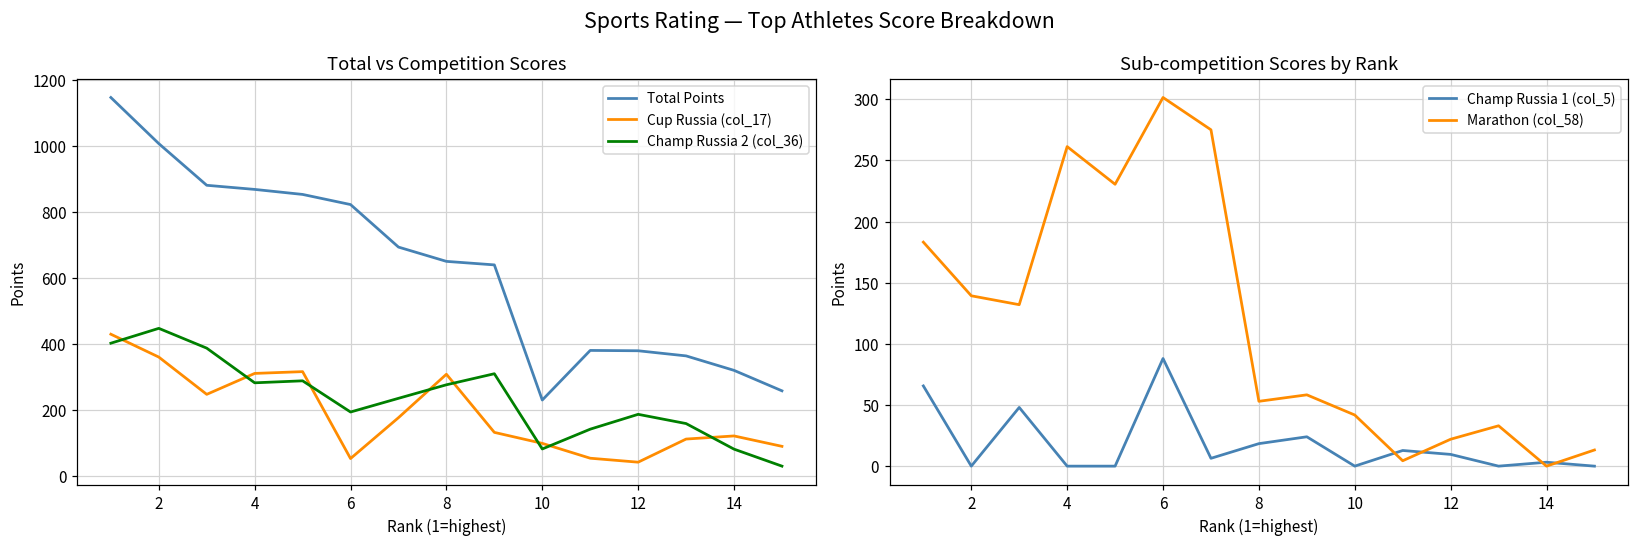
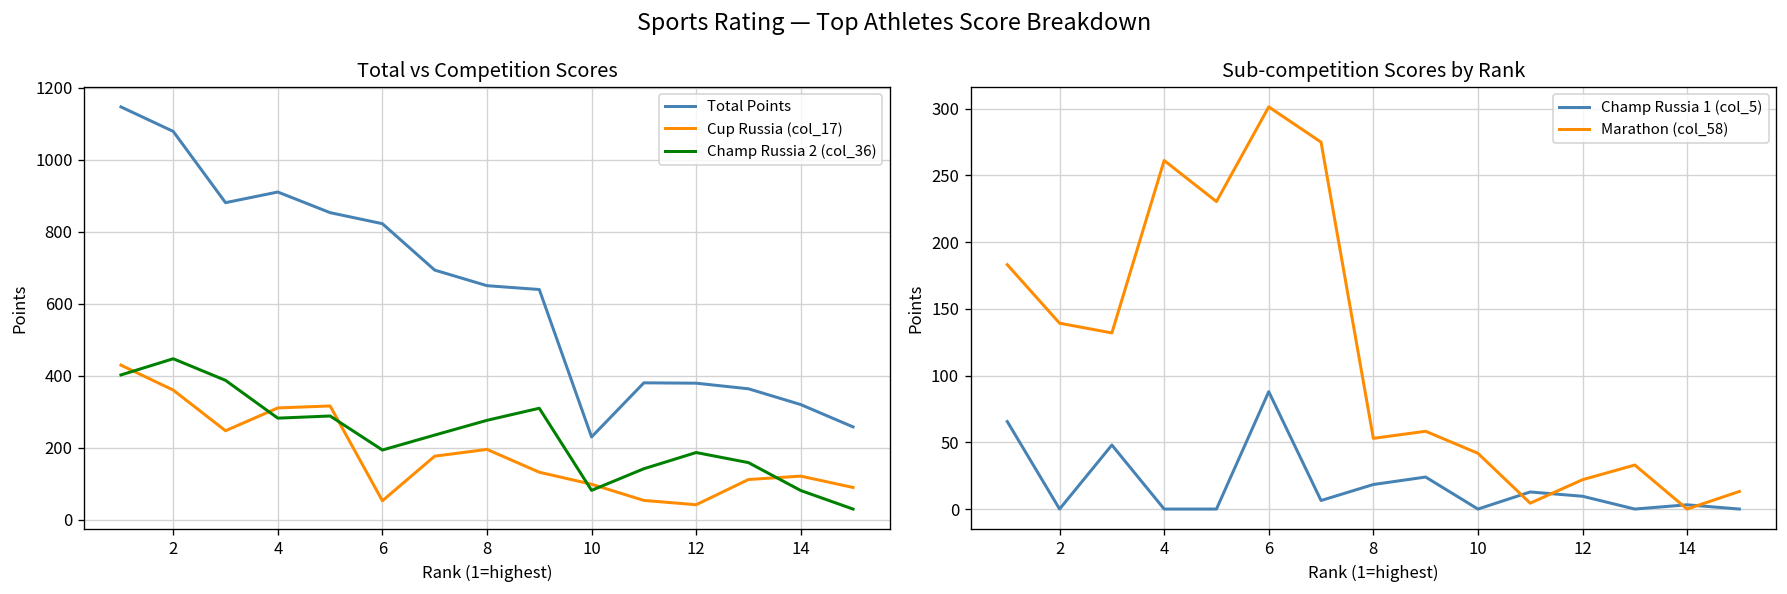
  {
    "Total vs Competition Scores": {
      "Total Points": {
-       "2": 1010,
-       "4": 870,
+       "2": 1080,
+       "4": 910,
        "6": 820,
        "8": 650,
        "10": 230,
        "12": 380,
        "14": 320
      },
      "Cup Russia (col_17)": {
        "2": 360,
        "4": 310,
        "6": 50,
-       "8": 310,
+       "8": 200,
        "10": 100,
        "12": 40,
        "14": 120
      },
      "Champ Russia 2 (col_36)": {
        "2": 450,
        "4": 280,
        "6": 190,
        "8": 280,
        "10": 80,
        "12": 190,
        "14": 80
      }
    },
    "Sub-competition Scores by Rank": {
      "Champ Russia 1 (col_5)": {
        "2": 0,
        "4": 0,
        "6": 88,
        "8": 18,
        "10": 0,
        "12": 10,
        "14": 3
      },
      "Marathon (col_58)": {
        "2": 139,
        "4": 261,
        "6": 301,
        "8": 53,
        "10": 42,
        "12": 22,
        "14": 0
      }
    }
  }
